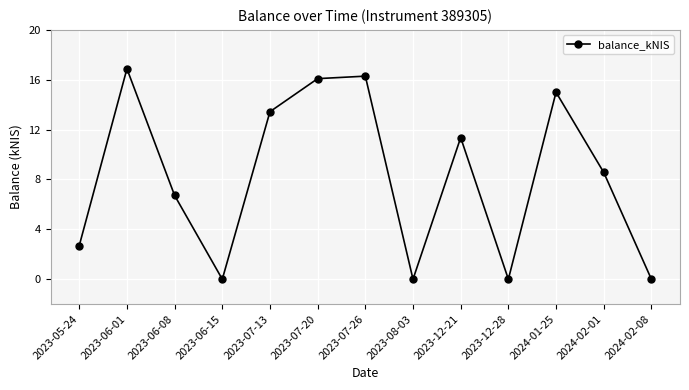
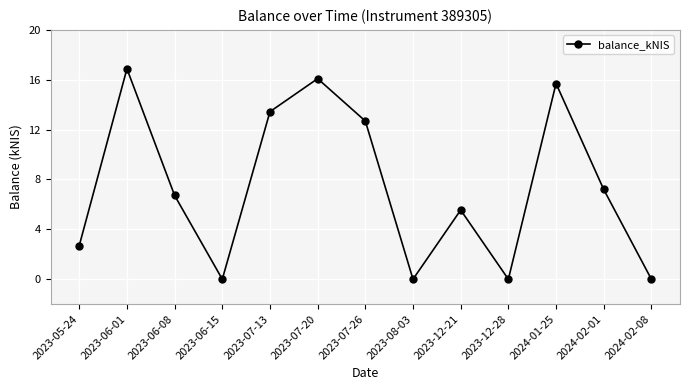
  {
    "2023-05-24": 2.7,
    "2023-06-01": 16.9,
    "2023-06-08": 6.7,
    "2023-06-15": 0.0,
    "2023-07-13": 13.4,
    "2023-07-20": 16.1,
-   "2023-07-26": 16.3,
+   "2023-07-26": 12.7,
    "2023-08-03": 0.0,
-   "2023-12-21": 11.4,
+   "2023-12-21": 5.6,
    "2023-12-28": 0.0,
-   "2024-01-25": 15.0,
-   "2024-02-01": 8.6,
+   "2024-01-25": 15.7,
+   "2024-02-01": 7.2,
    "2024-02-08": 0.0
  }
